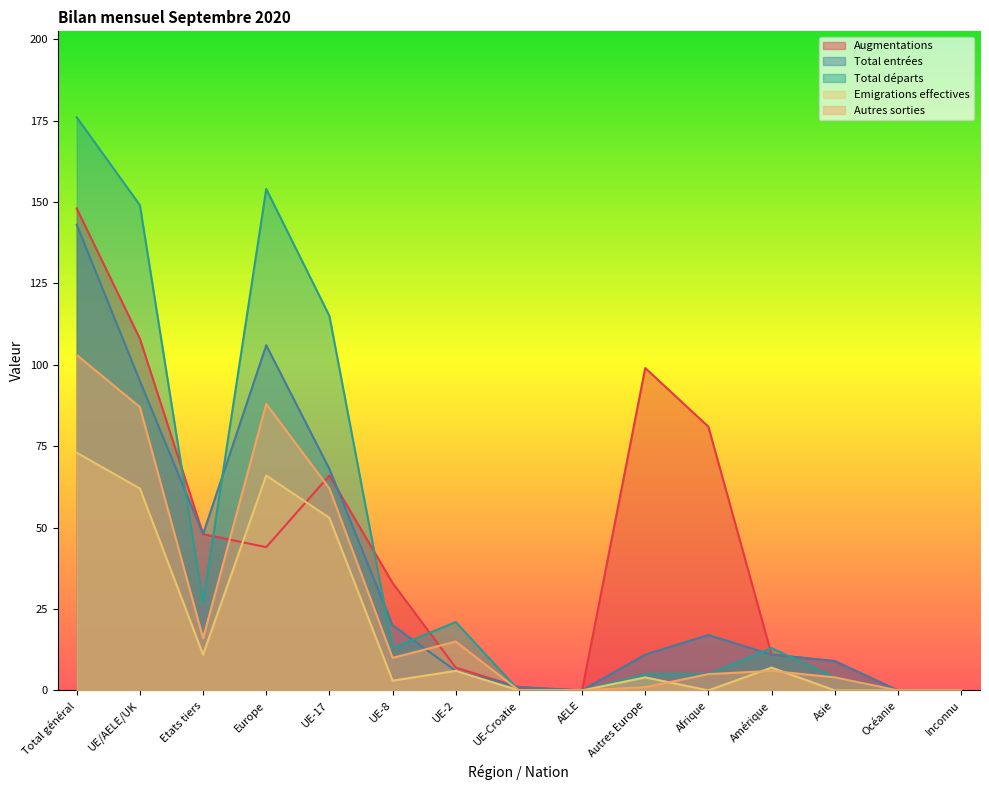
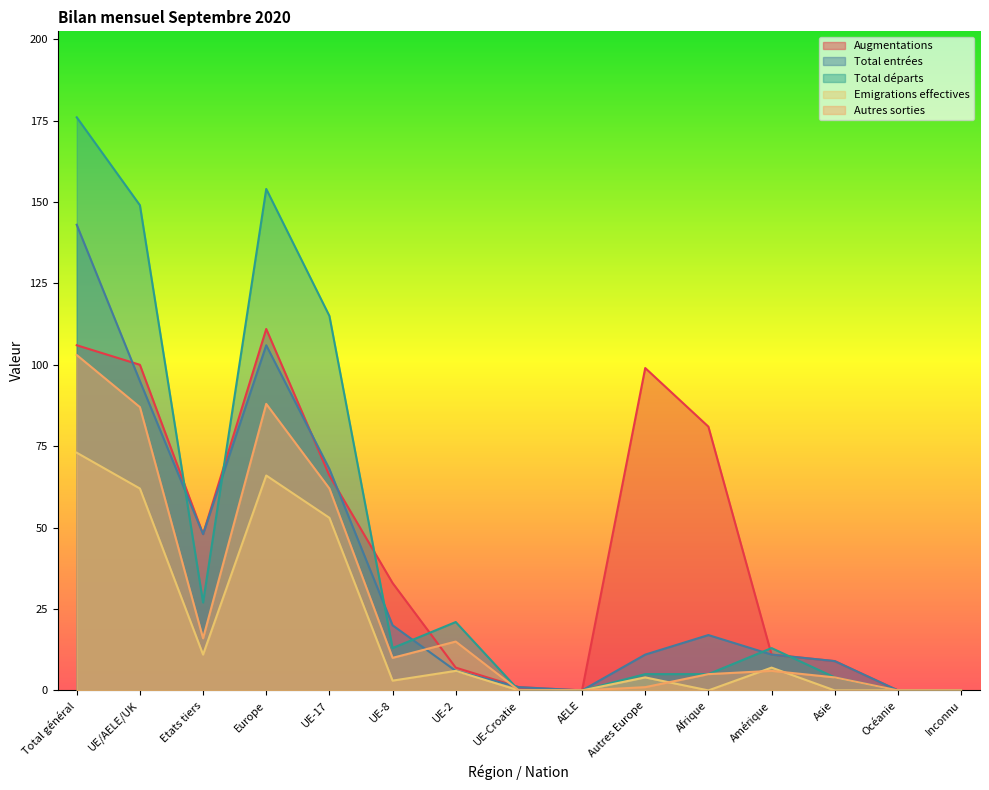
  {
    "Augmentations": {
-     "Total général": 148,
-     "UE/AELE/UK": 108,
-     "Europe": 44,
+     "Total général": 106,
+     "UE/AELE/UK": 100,
+     "Europe": 111,
      "UE-17": 66,
      "UE-8": 33,
      "UE-2": 7,
      "Autres Europe": 99,
      "Afrique": 81
    }
  }
